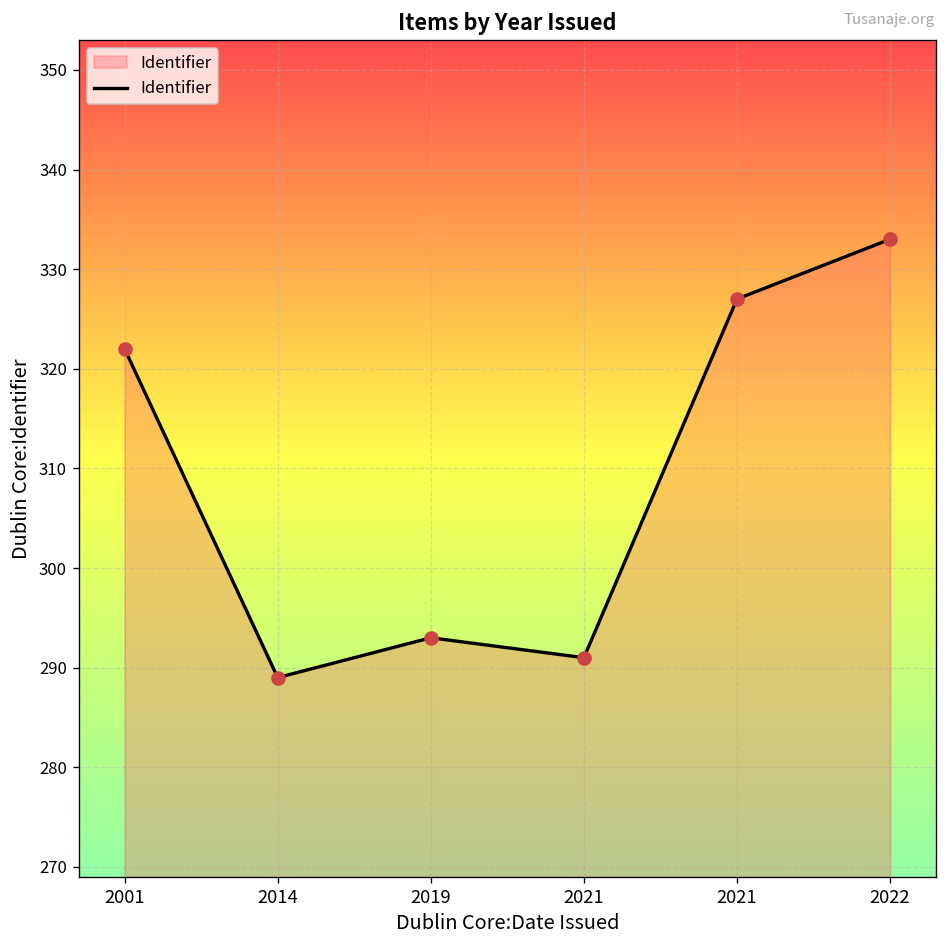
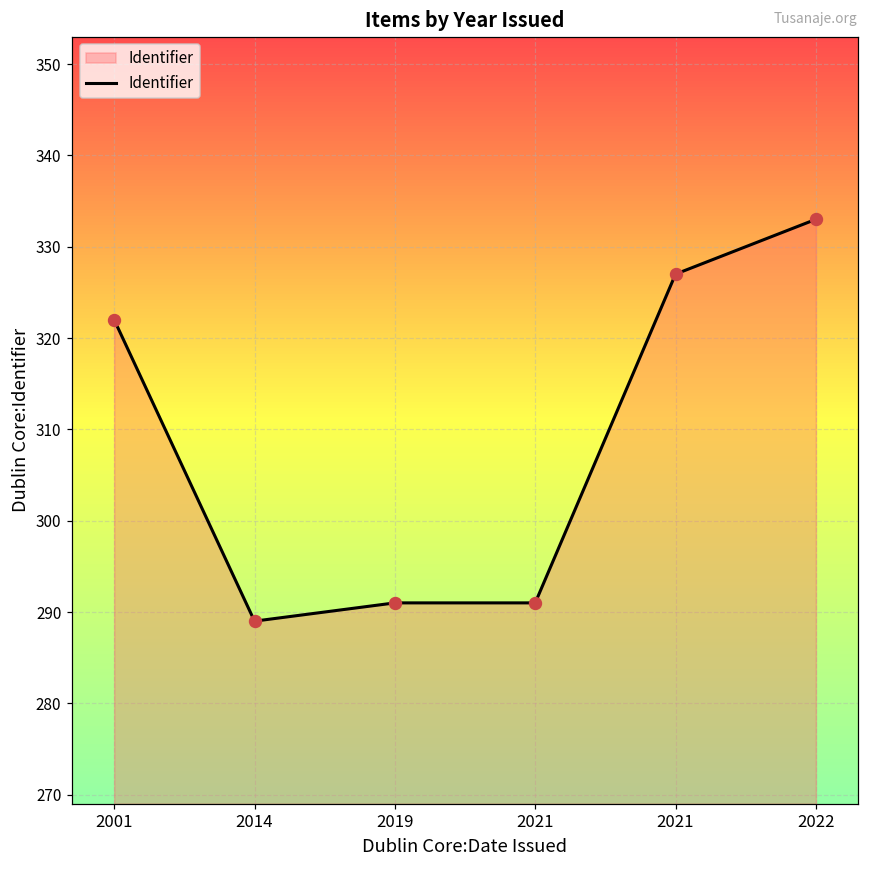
  {
    "2001": 322,
    "2014": 289,
-   "2019": 293,
+   "2019": 291,
    "2022": 333
  }
